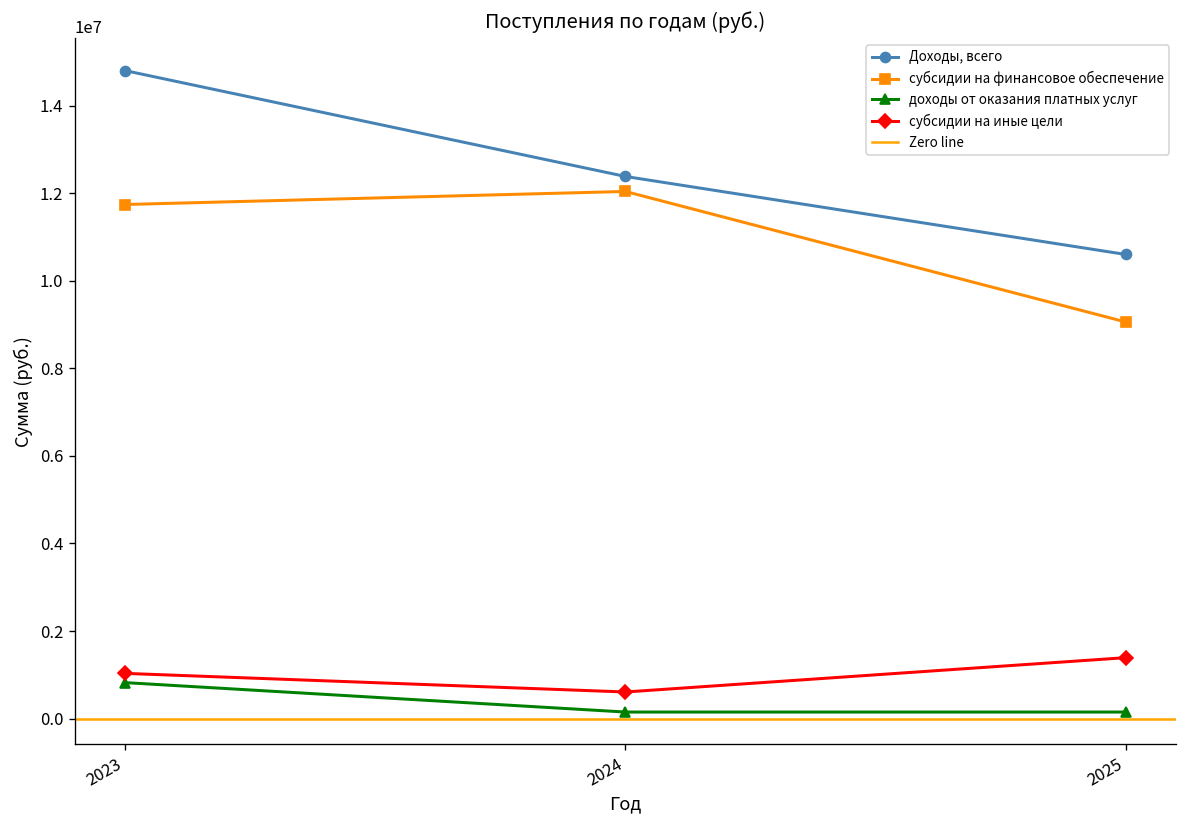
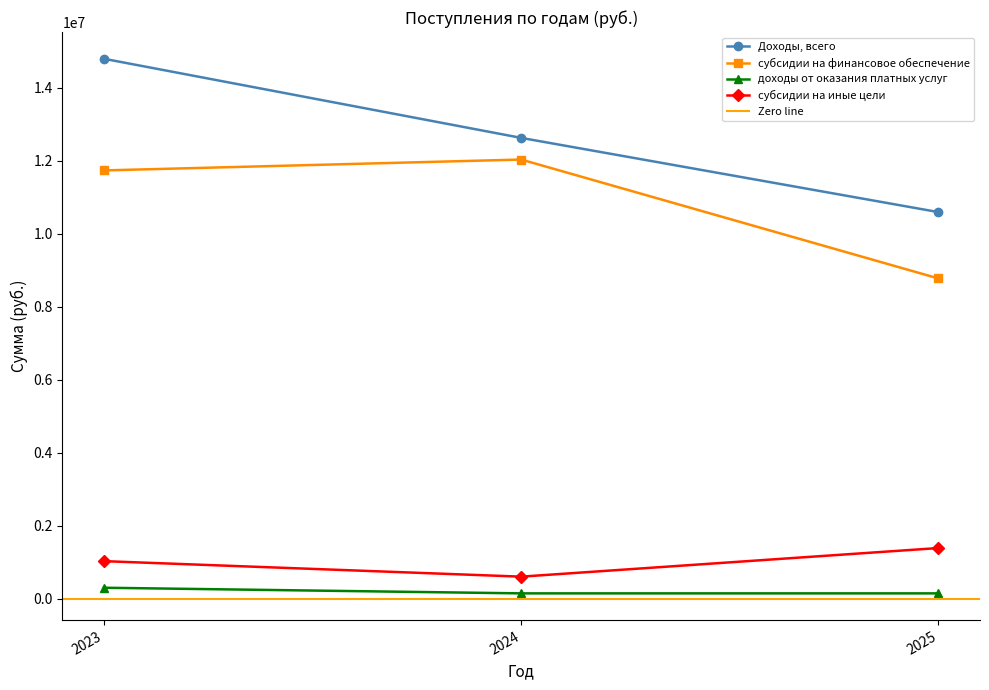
  {
    "Доходы, всего": {
      "2023": 14800000,
-     "2024": 12400000,
+     "2024": 12600000,
      "2025": 10600000
    },
    "субсидии на финансовое обеспечение": {
      "2023": 11700000,
      "2024": 12000000,
-     "2025": 9100000
+     "2025": 8800000
    },
    "доходы от оказания платных услуг": {
-     "2023": 800000,
+     "2023": 300000,
      "2024": 200000,
      "2025": 200000
    },
    "субсидии на иные цели": {
      "2023": 1000000,
      "2024": 600000,
      "2025": 1400000
    }
  }
